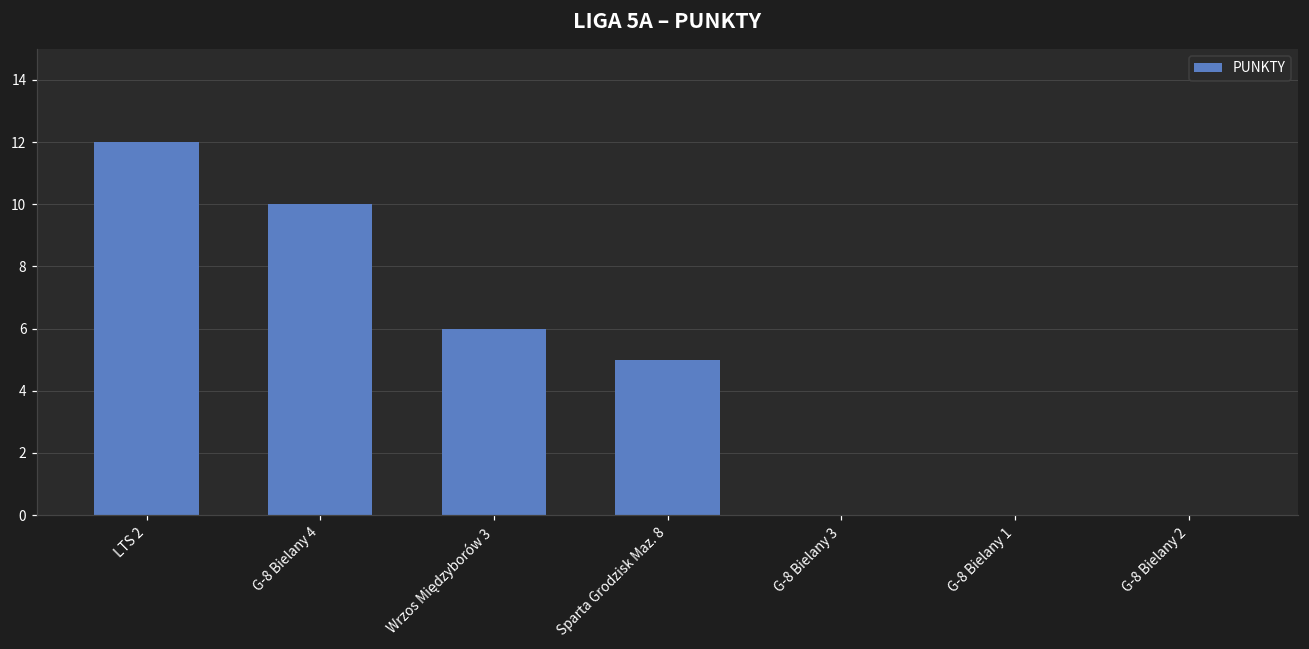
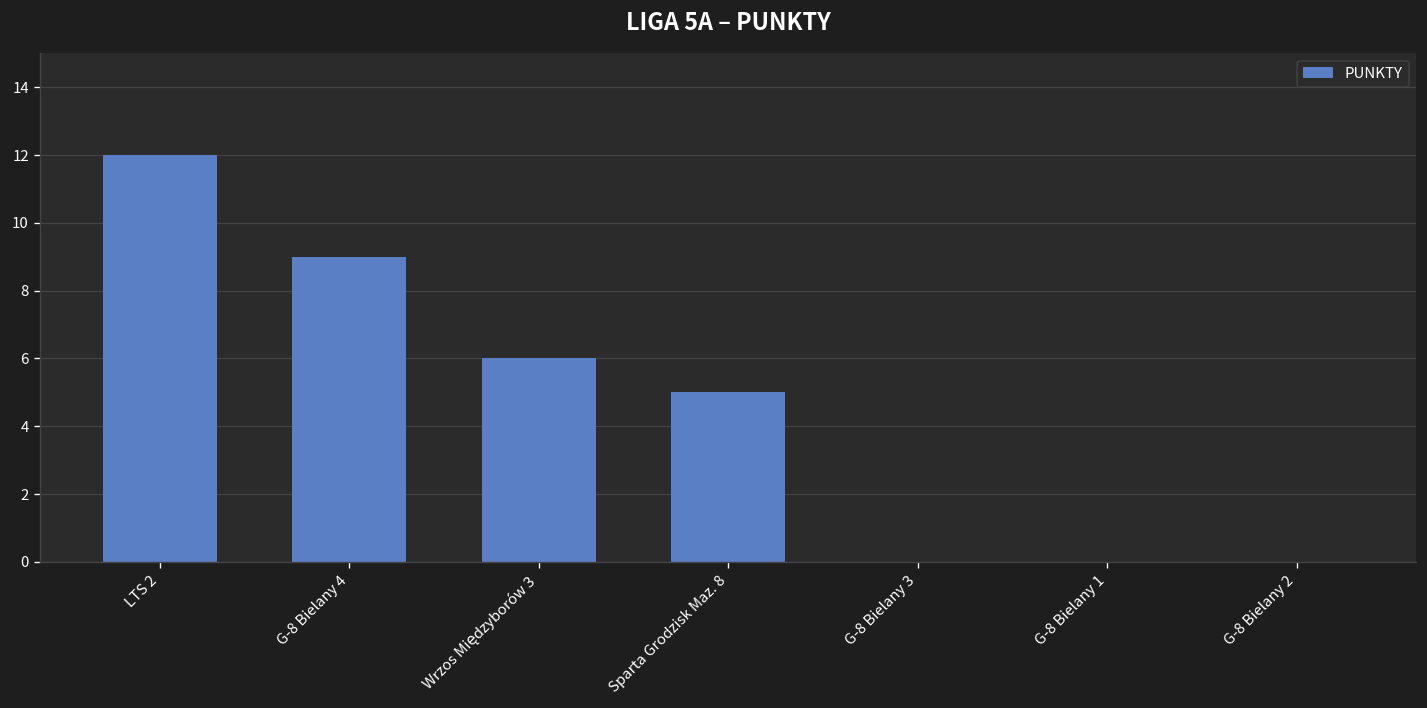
  {
    "LTS 2": 12,
-   "G-8 Bielany 4": 10,
+   "G-8 Bielany 4": 9,
    "Wrzos Międzyborów 3": 6,
    "Sparta Grodzisk Maz. 8": 5,
    "G-8 Bielany 3": 0,
    "G-8 Bielany 1": 0,
    "G-8 Bielany 2": 0
  }
